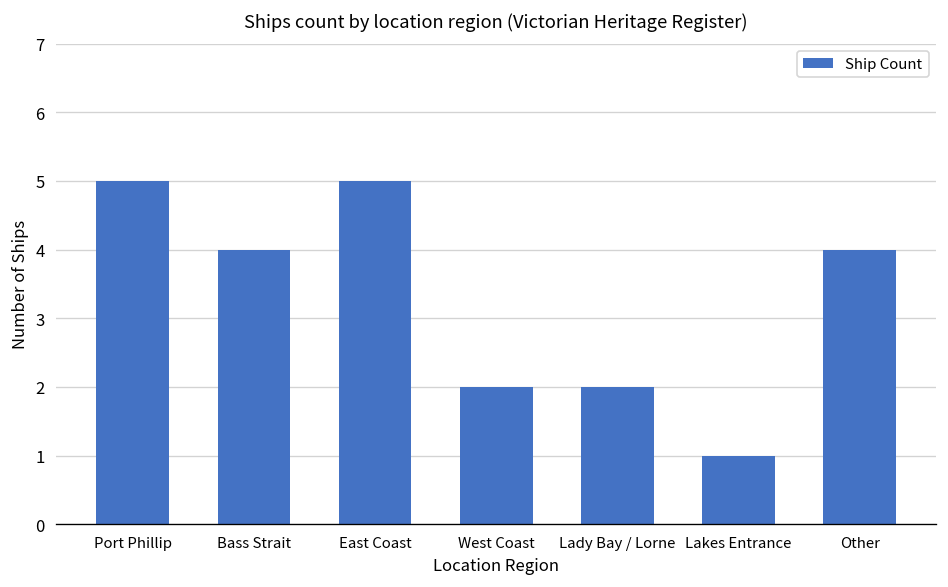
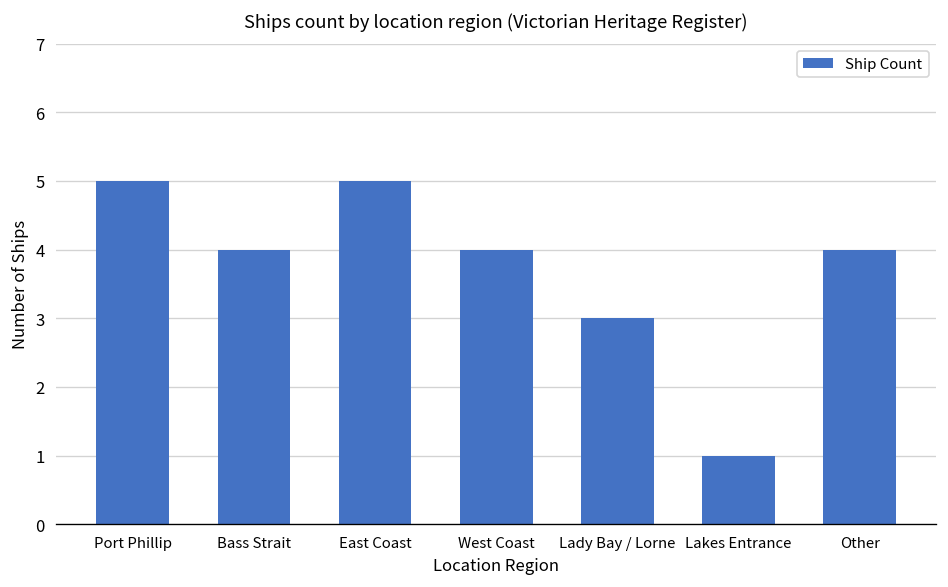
  {
    "Port Phillip": 5,
    "Bass Strait": 4,
    "East Coast": 5,
-   "West Coast": 2,
-   "Lady Bay / Lorne": 2,
+   "West Coast": 4,
+   "Lady Bay / Lorne": 3,
    "Lakes Entrance": 1,
    "Other": 4
  }
